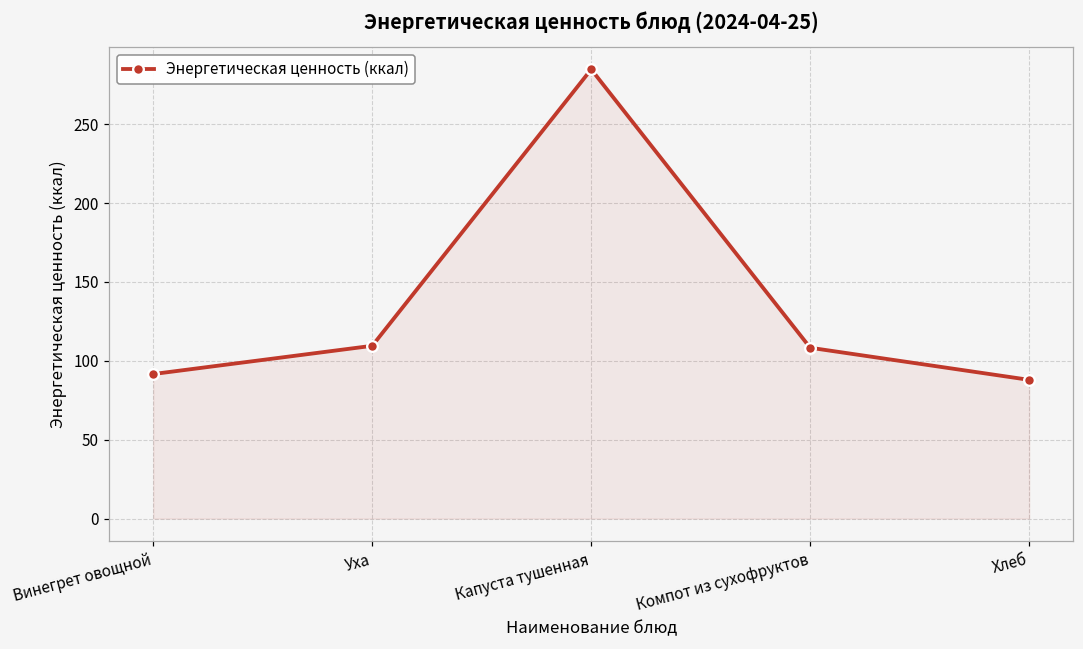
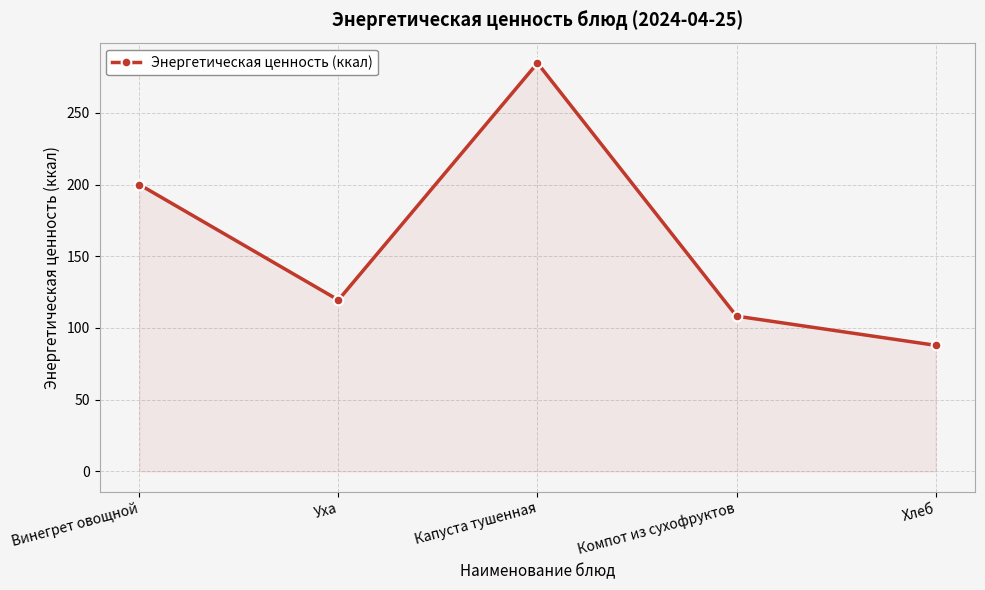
  {
-   "Винегрет овощной": 92,
-   "Уха": 110,
+   "Винегрет овощной": 200,
+   "Уха": 120,
    "Капуста тушенная": 285,
    "Компот из сухофруктов": 108,
    "Хлеб": 88
  }
